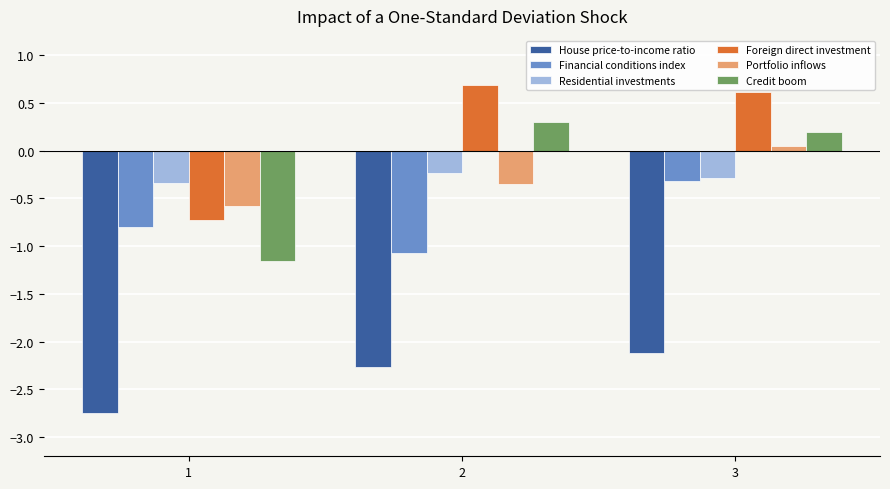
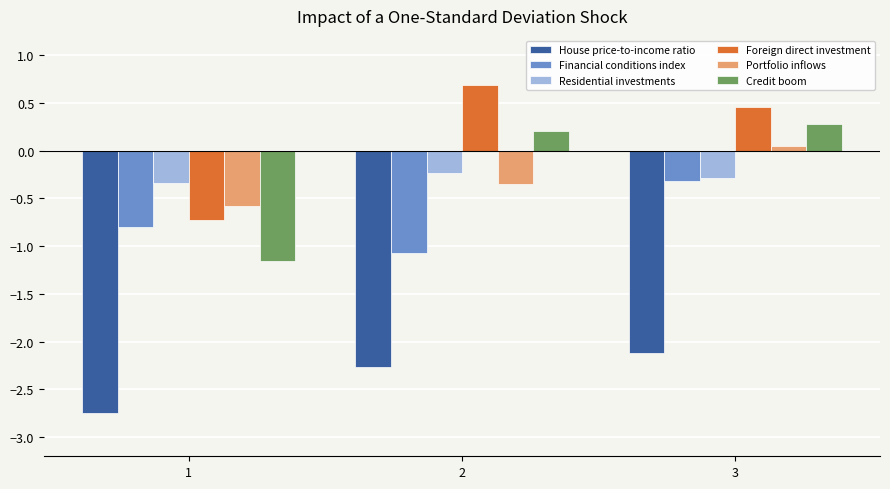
  {
    "House price-to-income ratio": {
      "1": -2.7,
      "2": -2.3,
      "3": -2.1
    },
    "Financial conditions index": {
      "1": -0.8,
      "2": -1.1,
      "3": -0.3
    },
    "Residential investments": {
      "1": -0.3,
      "2": -0.2,
      "3": -0.3
    },
    "Foreign direct investment": {
      "1": -0.7,
      "2": 0.7,
-     "3": 0.6
+     "3": 0.5
    },
    "Portfolio inflows": {
      "1": -0.6,
      "2": -0.4,
      "3": 0.1
    },
    "Credit boom": {
      "1": -1.2,
-     "2": 0.3,
-     "3": 0.2
+     "2": 0.2,
+     "3": 0.3
    }
  }
